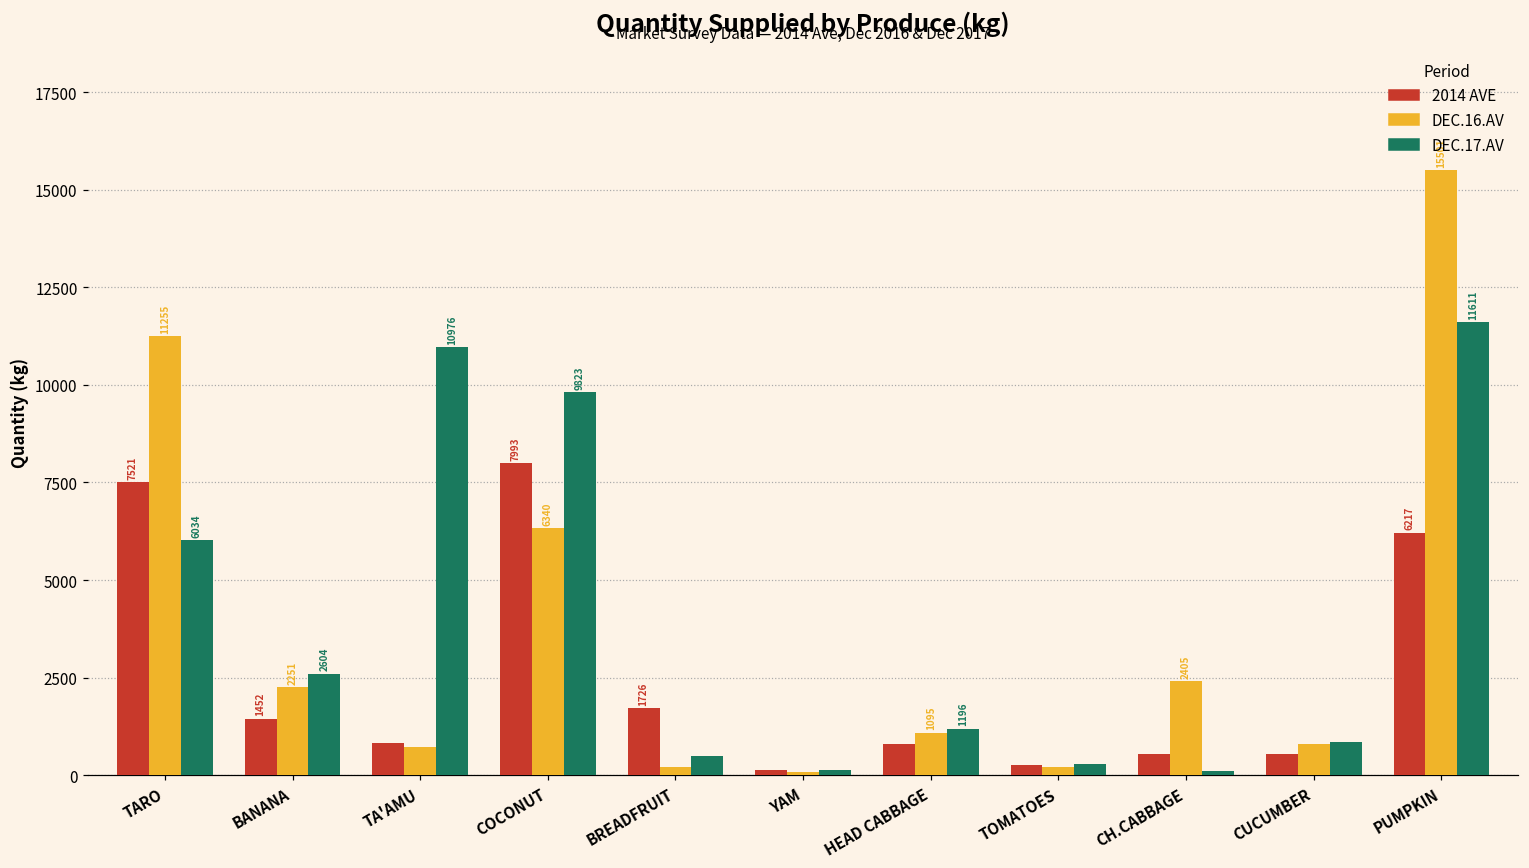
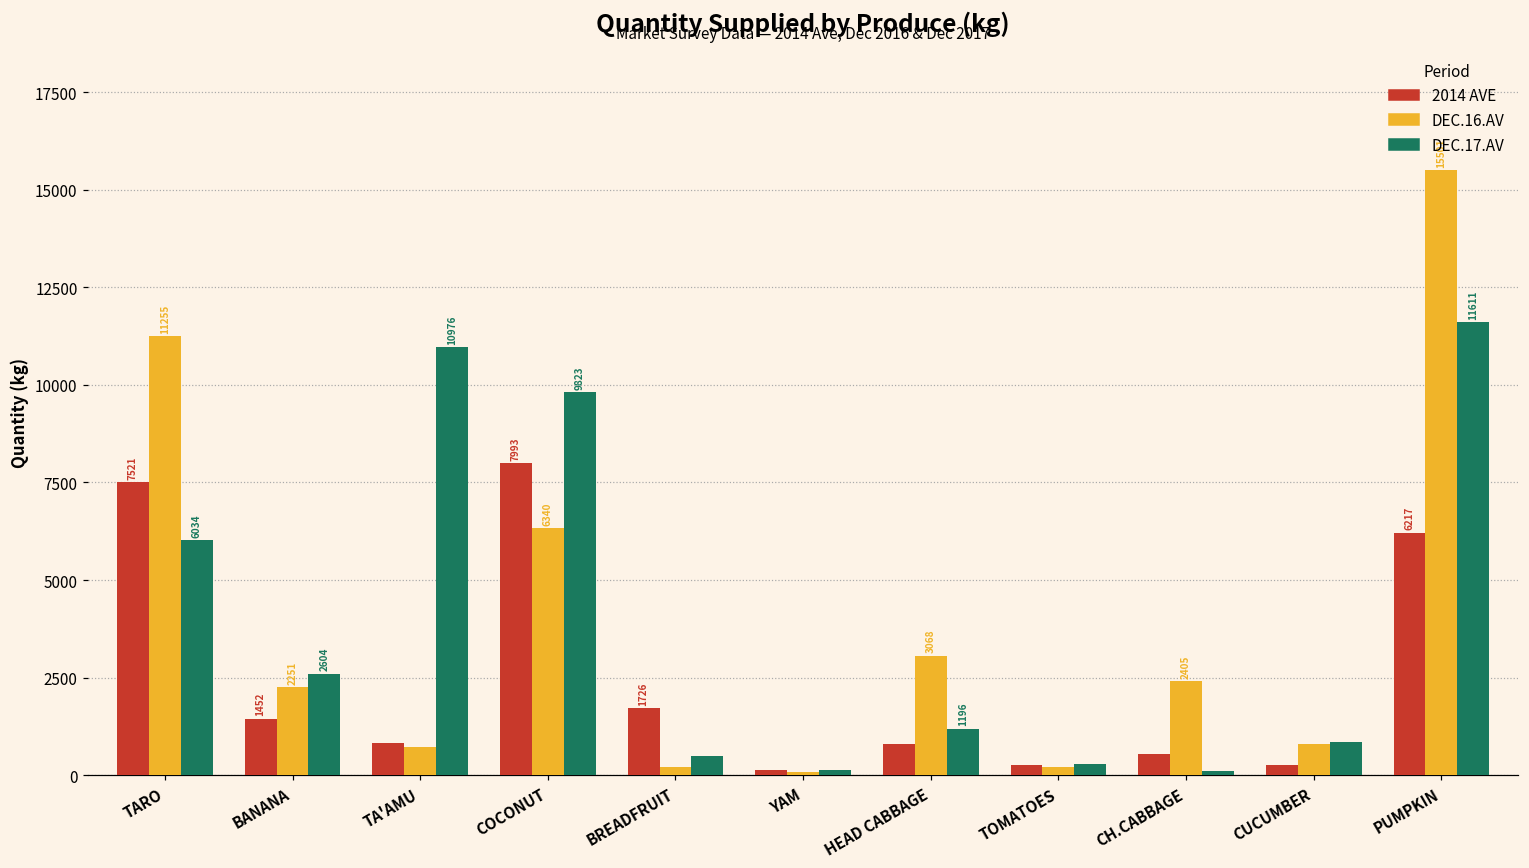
  {
    "2014 AVE": {
      "TA'AMU": 800,
      "YAM": 100,
      "HEAD CABBAGE": 800,
      "TOMATOES": 300,
      "CH.CABBAGE": 600,
-     "CUCUMBER": 500
+     "CUCUMBER": 300
    },
    "DEC.16.AV": {
      "TARO": 11255,
      "BANANA": 2251,
      "COCONUT": 6340,
-     "HEAD CABBAGE": 1095,
+     "HEAD CABBAGE": 3068,
      "CH.CABBAGE": 2405,
      "PUMPKIN": 15501
    },
    "DEC.17.AV": {
      "TARO": 6034,
      "BANANA": 2604,
      "TA'AMU": 10976,
      "COCONUT": 9823,
      "HEAD CABBAGE": 1196,
      "PUMPKIN": 11611
    }
  }
